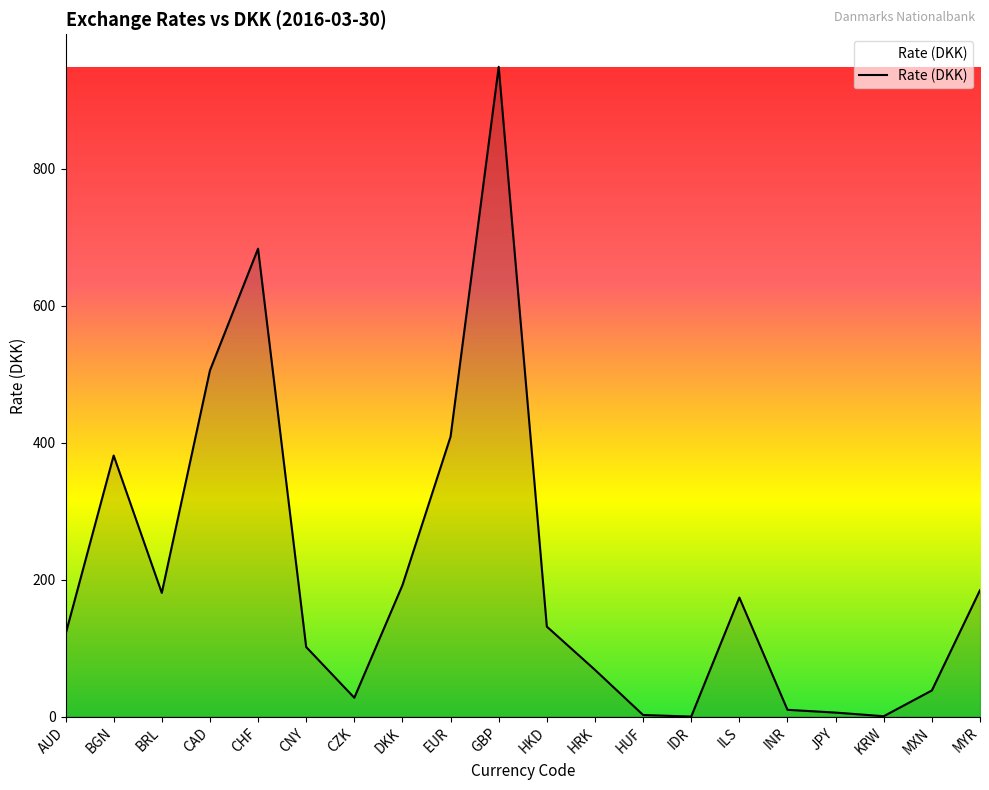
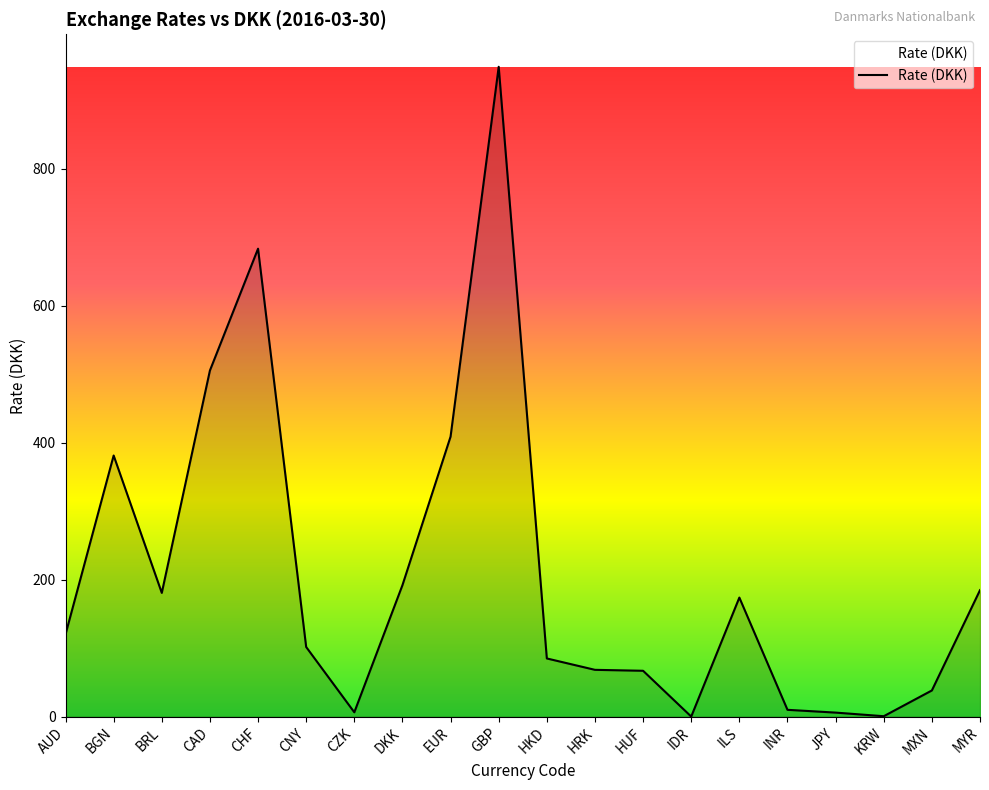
  {
    "AUD": 120,
    "BGN": 380,
    "BRL": 180,
    "CAD": 510,
    "CHF": 680,
    "CNY": 100,
-   "CZK": 30,
+   "CZK": 10,
    "DKK": 190,
    "EUR": 410,
    "GBP": 950,
-   "HKD": 130,
+   "HKD": 80,
    "HRK": 70,
-   "HUF": 0,
+   "HUF": 70,
    "IDR": 0,
    "ILS": 170,
    "INR": 10,
    "JPY": 10,
    "KRW": 0,
    "MXN": 40,
    "MYR": 180
  }
